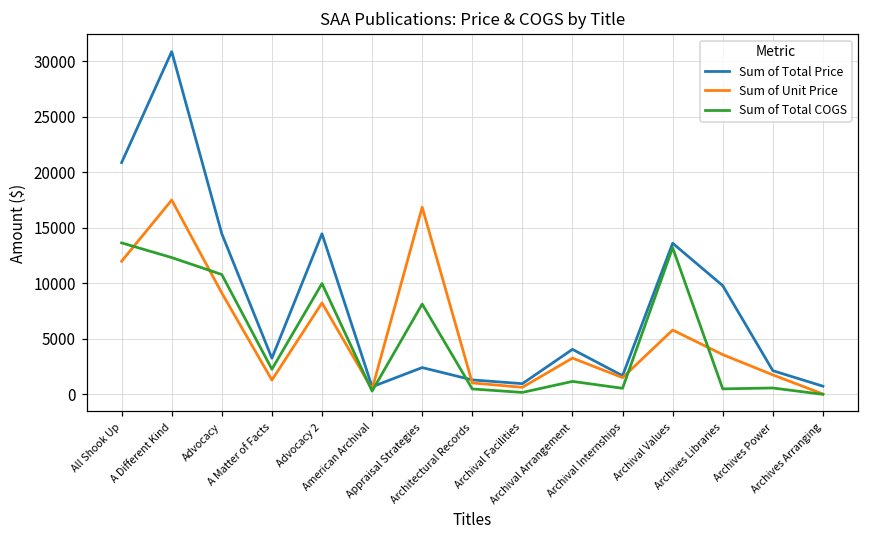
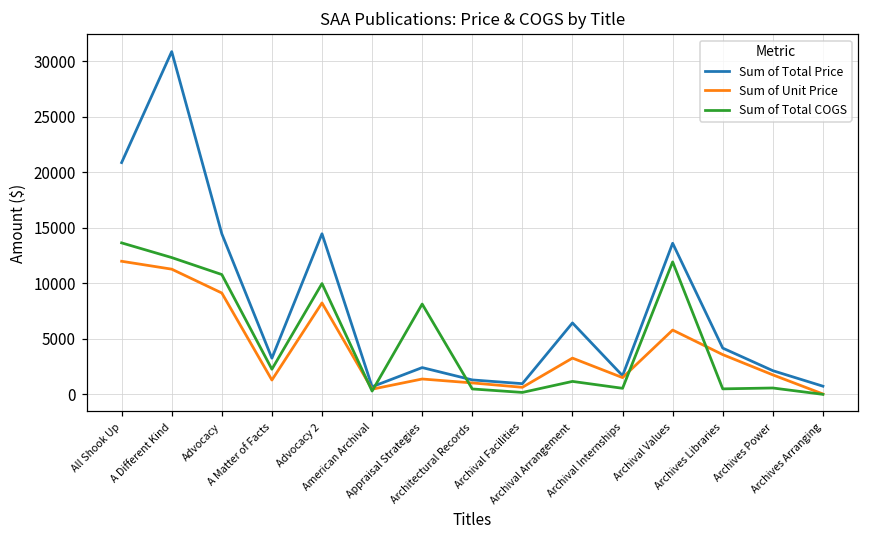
  {
    "Sum of Total Price": {
      "All Shook Up": 20900,
      "A Different Kind": 30900,
      "Advocacy": 14500,
      "A Matter of Facts": 3300,
      "Advocacy 2": 14500,
      "Appraisal Strategies": 2400,
      "Architectural Records": 1300,
      "Archival Facilities": 1000,
-     "Archival Arrangement": 4100,
+     "Archival Arrangement": 6400,
      "Archival Values": 13600,
-     "Archives Libraries": 9800,
+     "Archives Libraries": 4200,
      "Archives Power": 2100,
      "Archives Arranging": 700
    },
    "Sum of Unit Price": {
      "All Shook Up": 12000,
-     "A Different Kind": 17500,
+     "A Different Kind": 11300,
      "Advocacy": 9100,
      "A Matter of Facts": 1300,
      "Advocacy 2": 8200,
-     "Appraisal Strategies": 16800,
+     "Appraisal Strategies": 1400,
      "Architectural Records": 1000,
      "Archival Facilities": 600,
      "Archival Arrangement": 3300,
      "Archival Values": 5800,
      "Archives Libraries": 3600,
      "Archives Power": 1800
    },
    "Sum of Total COGS": {
      "All Shook Up": 13600,
      "A Different Kind": 12300,
      "Advocacy": 10800,
      "A Matter of Facts": 2300,
      "Advocacy 2": 10000,
      "Appraisal Strategies": 8100,
      "Architectural Records": 500,
      "Archival Facilities": 200,
      "Archival Arrangement": 1200,
      "Archival Internships": 500,
-     "Archival Values": 13200,
+     "Archival Values": 11900,
      "Archives Libraries": 500,
      "Archives Power": 600
    }
  }
